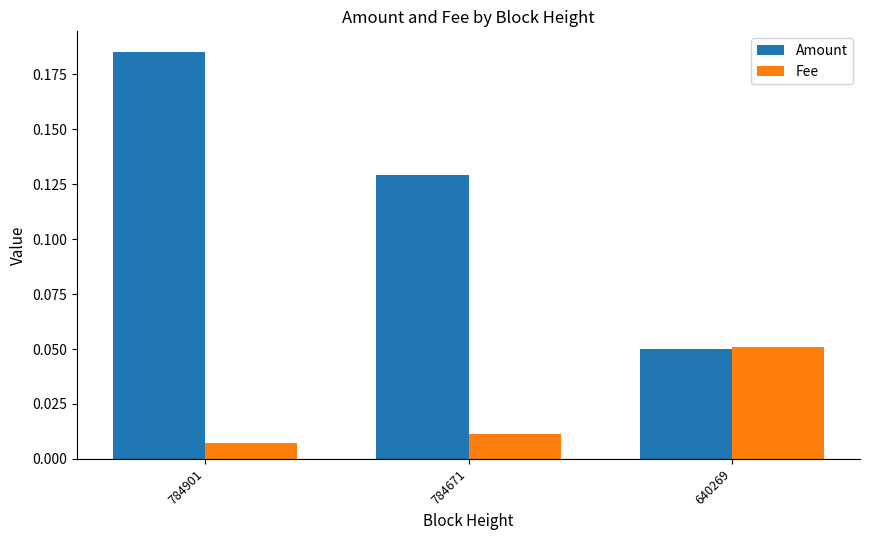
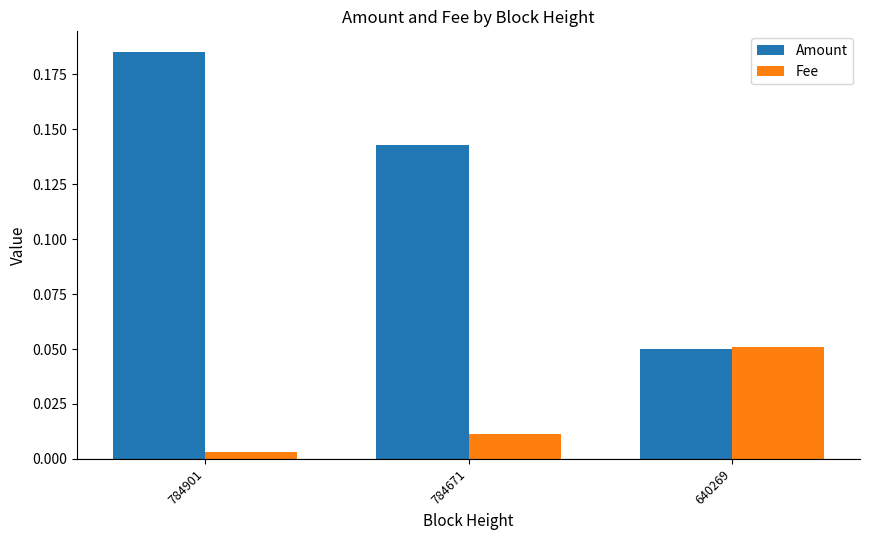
  {
    "Amount": {
      "784901": 0.185,
-     "784671": 0.129,
+     "784671": 0.143,
      "640269": 0.050
    },
    "Fee": {
-     "784901": 0.007,
+     "784901": 0.003,
      "784671": 0.012,
      "640269": 0.051
    }
  }
